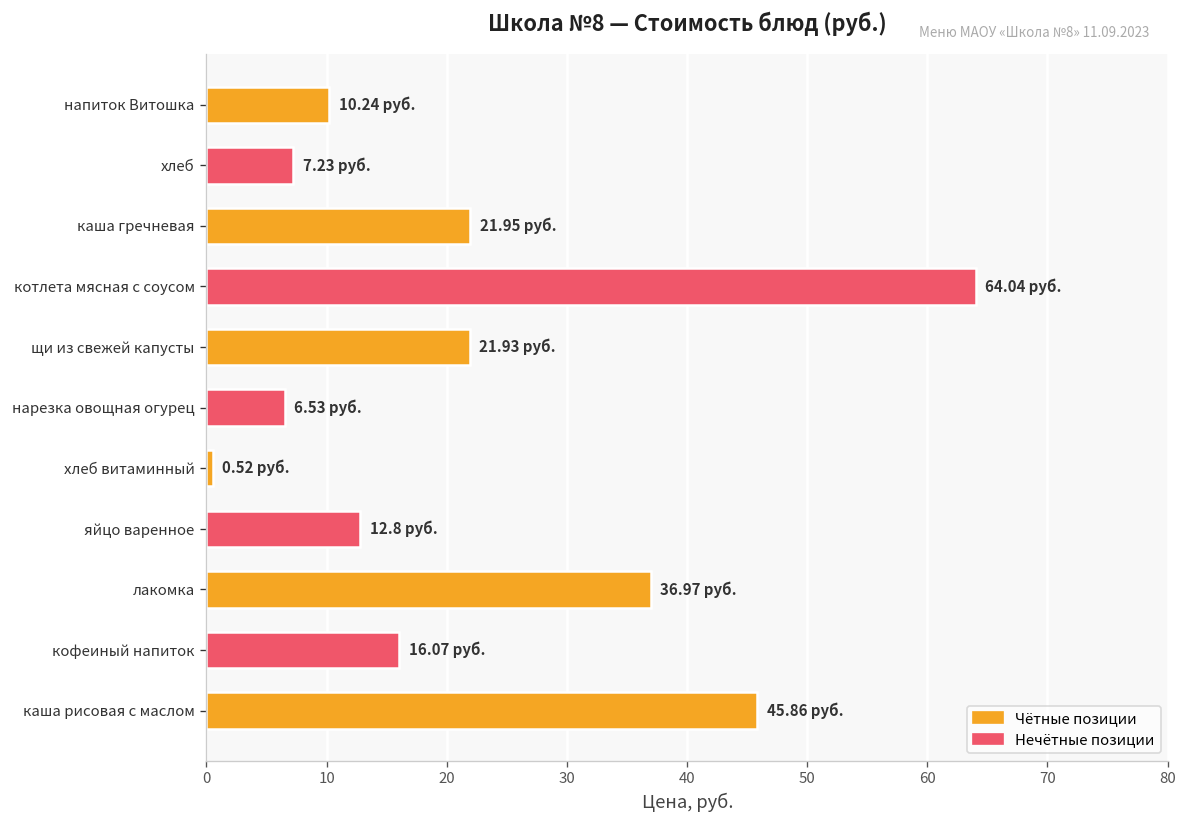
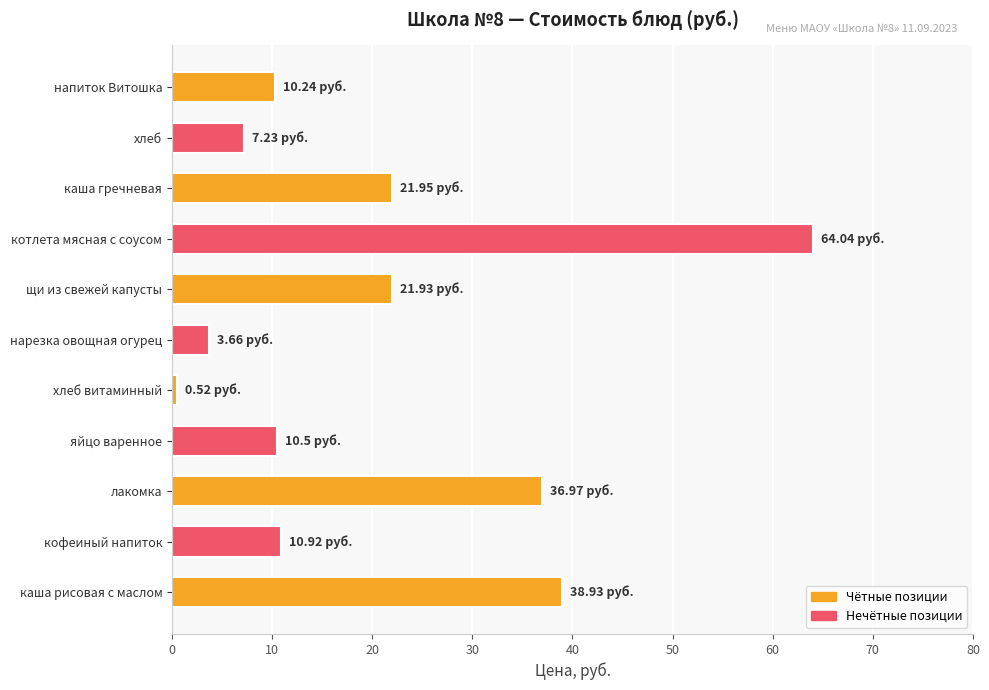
  {
    "напиток Витошка": 10.24,
    "хлеб": 7.23,
    "каша гречневая": 21.95,
    "котлета мясная с соусом": 64.04,
    "щи из свежей капусты": 21.93,
-   "нарезка овощная огурец": 6.53,
+   "нарезка овощная огурец": 3.66,
    "хлеб витаминный": 0.52,
-   "яйцо варенное": 12.8,
+   "яйцо варенное": 10.5,
    "лакомка": 36.97,
-   "кофеиный напиток": 16.07,
-   "каша рисовая с маслом": 45.86
+   "кофеиный напиток": 10.92,
+   "каша рисовая с маслом": 38.93
  }
